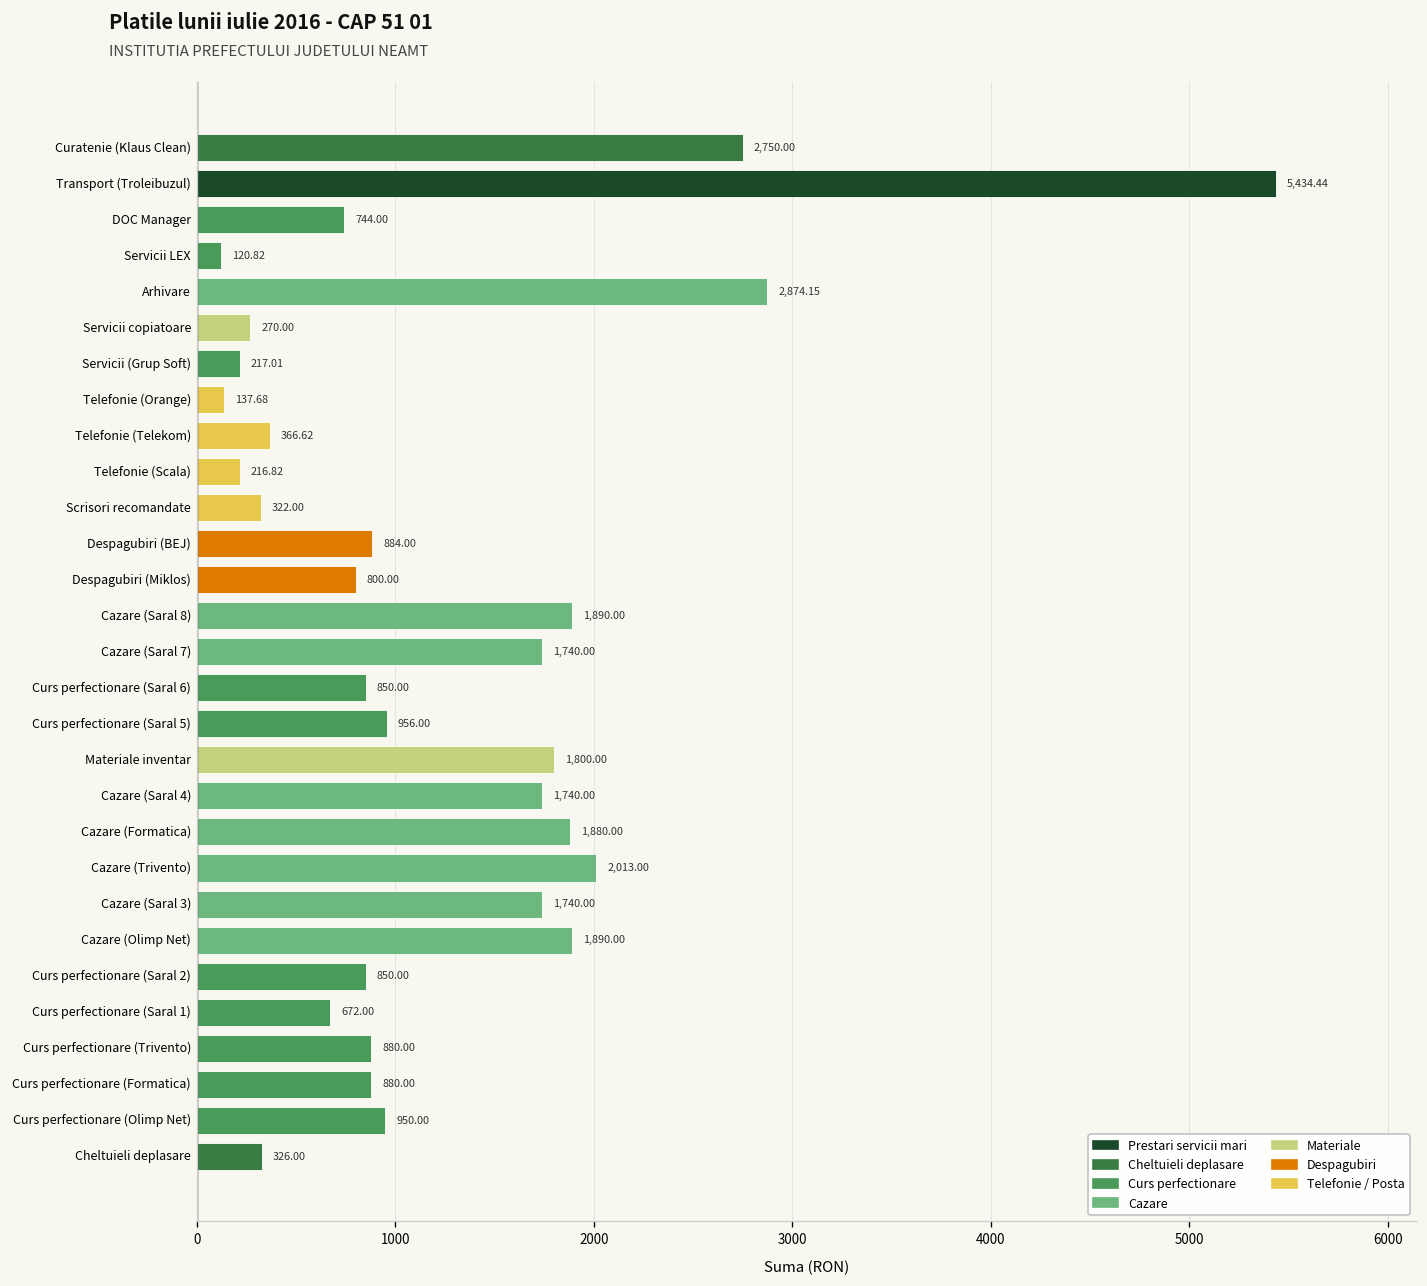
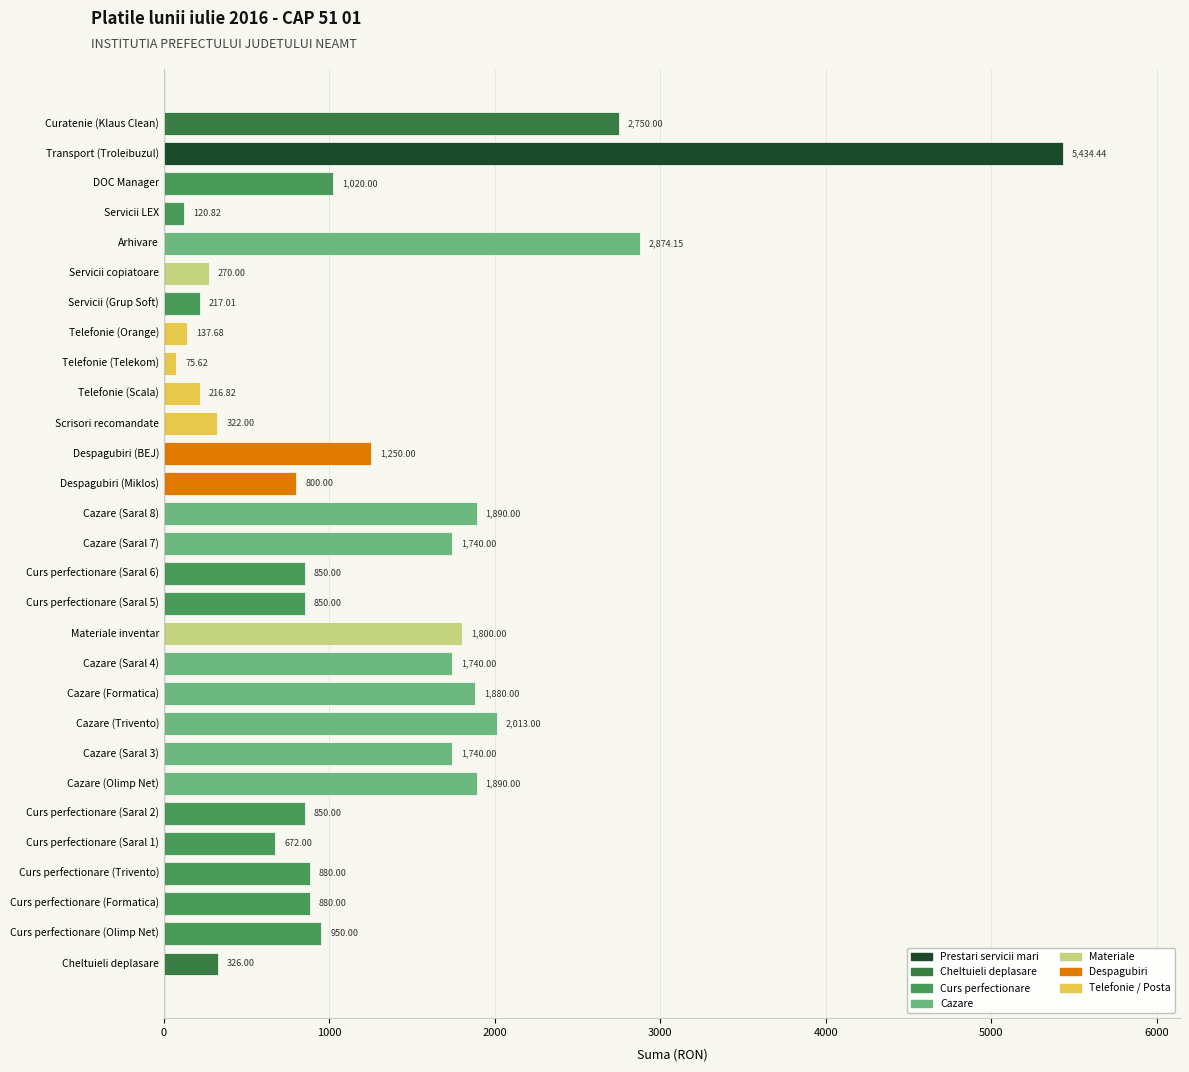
  {
    "Curatenie (Klaus Clean)": "2,750.00",
    "Transport (Troleibuzul)": "5,434.44",
-   "DOC Manager": "744.00",
+   "DOC Manager": "1,020.00",
    "Servicii LEX": "120.82",
    "Arhivare": "2,874.15",
    "Servicii copiatoare": "270.00",
    "Servicii (Grup Soft)": "217.01",
    "Telefonie (Orange)": "137.68",
-   "Telefonie (Telekom)": "366.62",
+   "Telefonie (Telekom)": "75.62",
    "Telefonie (Scala)": "216.82",
    "Scrisori recomandate": "322.00",
-   "Despagubiri (BEJ)": "884.00",
+   "Despagubiri (BEJ)": "1,250.00",
    "Despagubiri (Miklos)": "800.00",
    "Cazare (Saral 8)": "1,890.00",
    "Cazare (Saral 7)": "1,740.00",
    "Curs perfectionare (Saral 6)": "850.00",
-   "Curs perfectionare (Saral 5)": "956.00",
+   "Curs perfectionare (Saral 5)": "850.00",
    "Materiale inventar": "1,800.00",
    "Cazare (Saral 4)": "1,740.00",
    "Cazare (Formatica)": "1,880.00",
    "Cazare (Trivento)": "2,013.00",
    "Cazare (Saral 3)": "1,740.00",
    "Cazare (Olimp Net)": "1,890.00",
    "Curs perfectionare (Saral 2)": "850.00",
    "Curs perfectionare (Saral 1)": "672.00",
    "Curs perfectionare (Trivento)": "880.00",
    "Curs perfectionare (Formatica)": "880.00",
    "Curs perfectionare (Olimp Net)": "950.00",
    "Cheltuieli deplasare": "326.00"
  }
